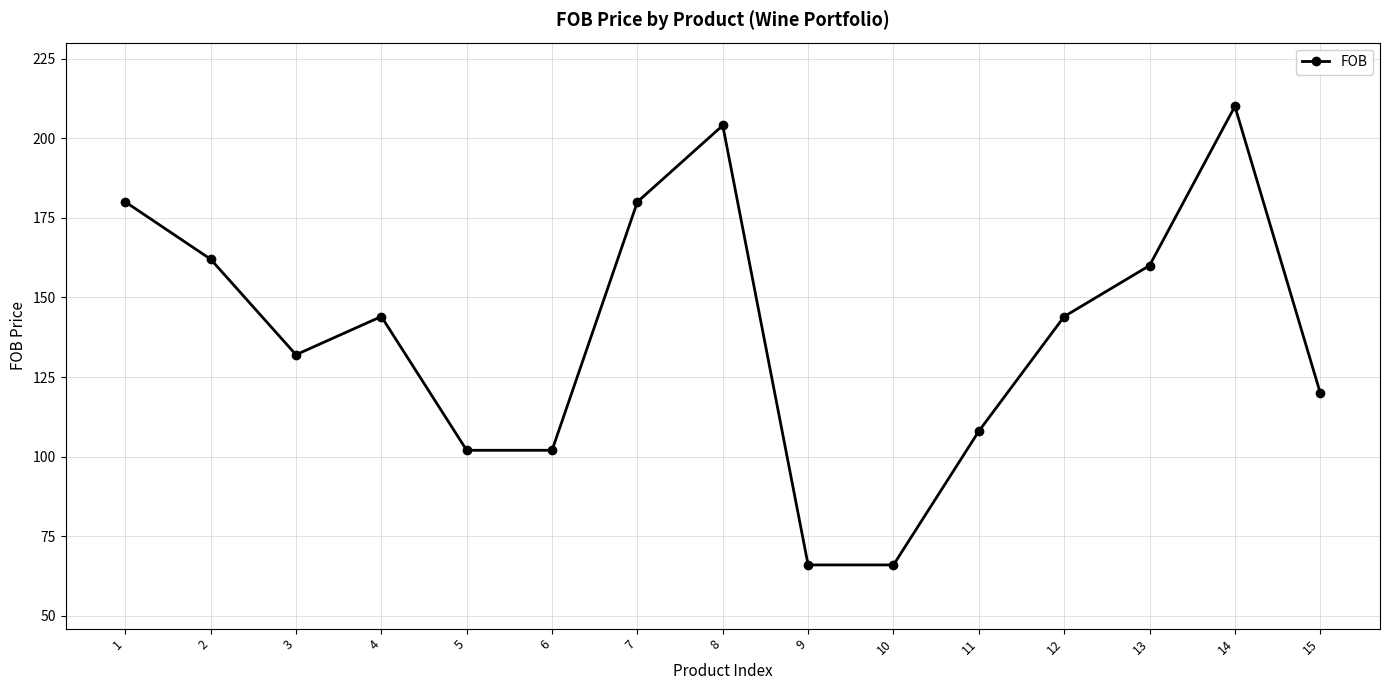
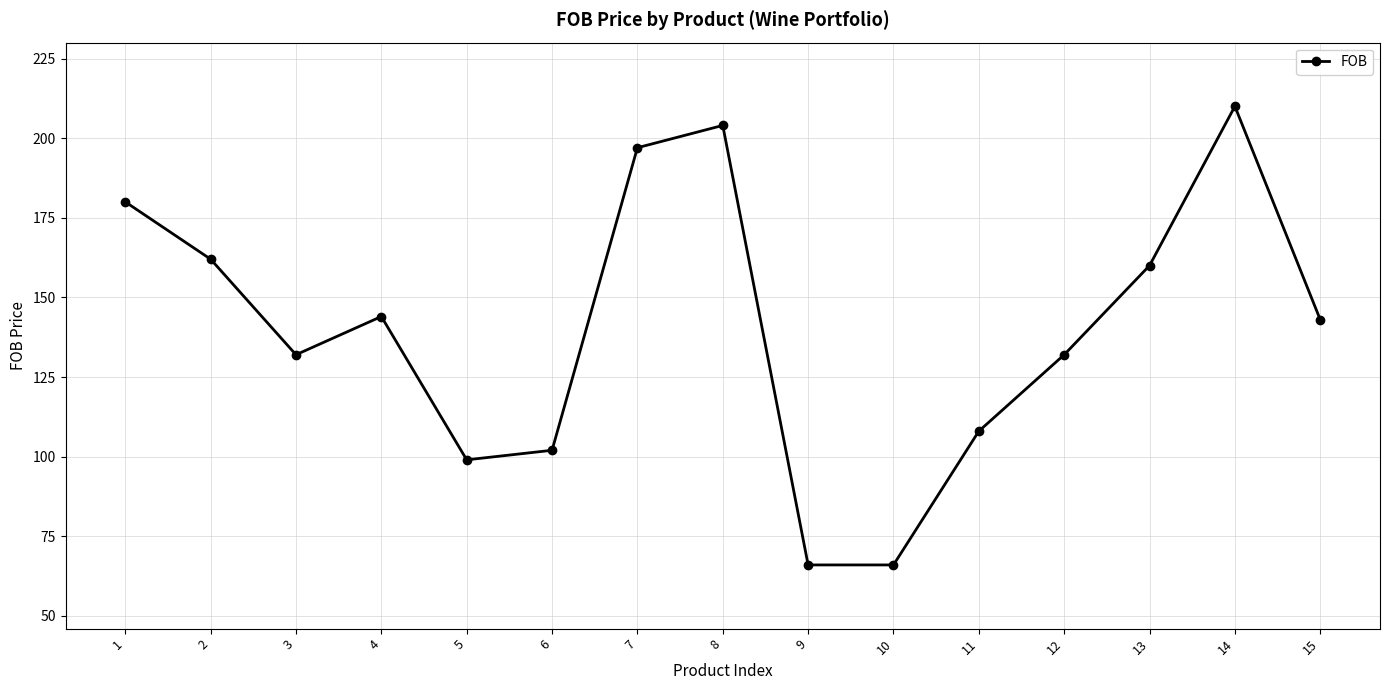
  {
    "1": 180,
    "2": 162,
    "3": 132,
    "4": 144,
-   "5": 102,
+   "5": 99,
    "6": 102,
-   "7": 180,
+   "7": 197,
    "8": 204,
    "9": 66,
    "10": 66,
    "11": 108,
-   "12": 144,
+   "12": 132,
    "13": 160,
    "14": 210,
-   "15": 120
+   "15": 143
  }
